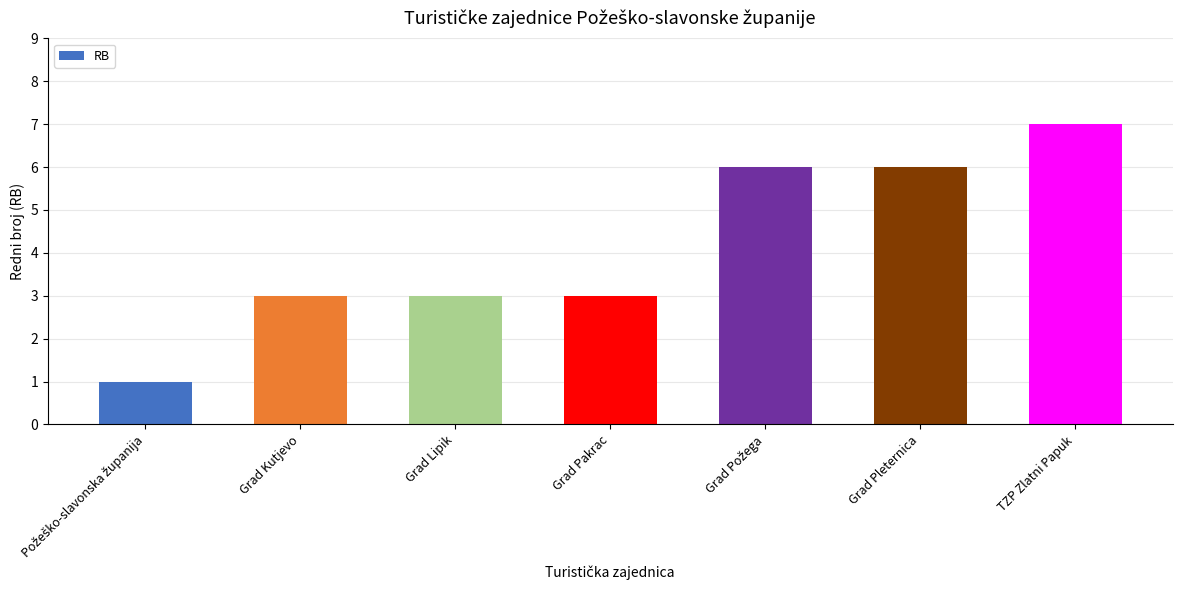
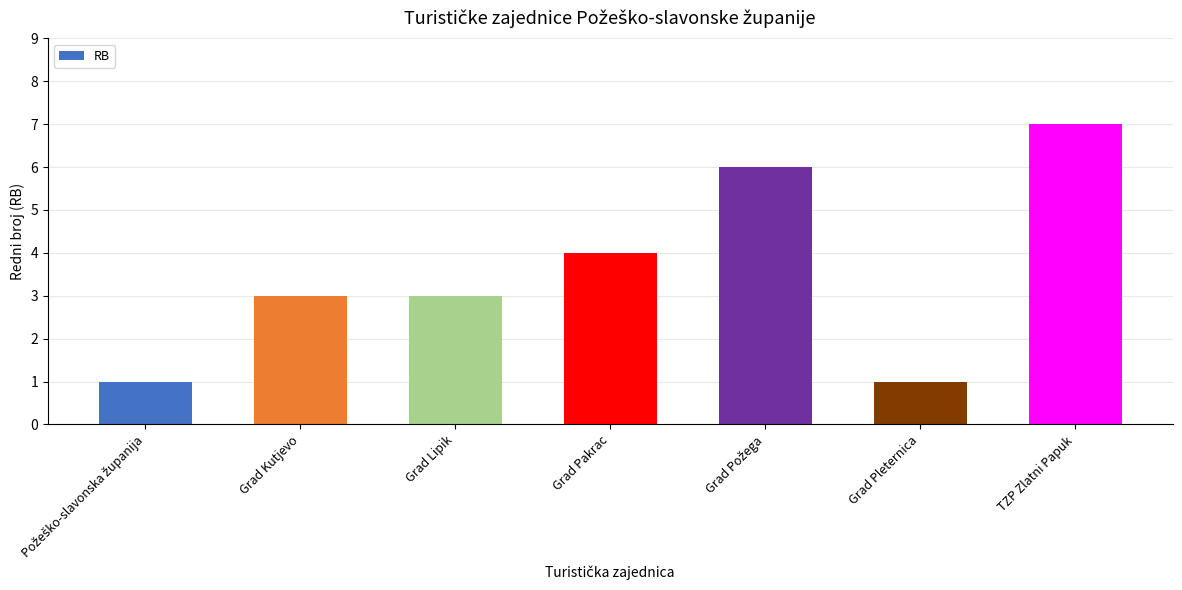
  {
    "Požeško-slavonska županija": 1,
    "Grad Kutjevo": 3,
    "Grad Lipik": 3,
-   "Grad Pakrac": 3,
+   "Grad Pakrac": 4,
    "Grad Požega": 6,
-   "Grad Pleternica": 6,
+   "Grad Pleternica": 1,
    "TZP Zlatni Papuk": 7
  }
